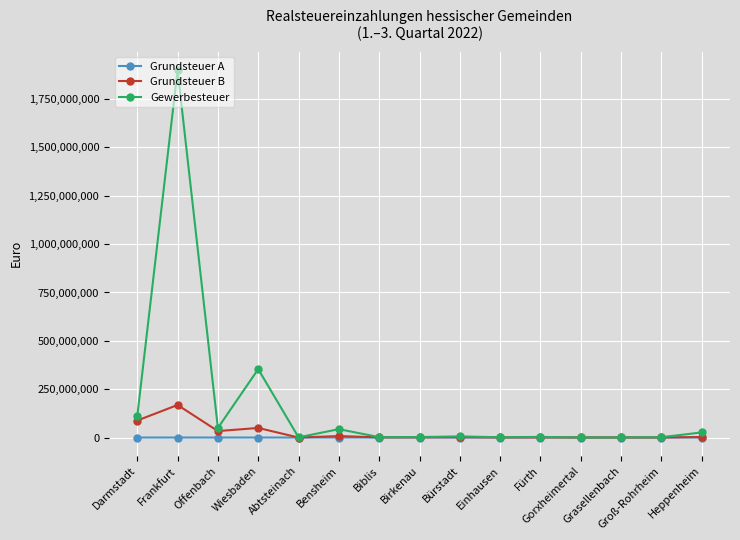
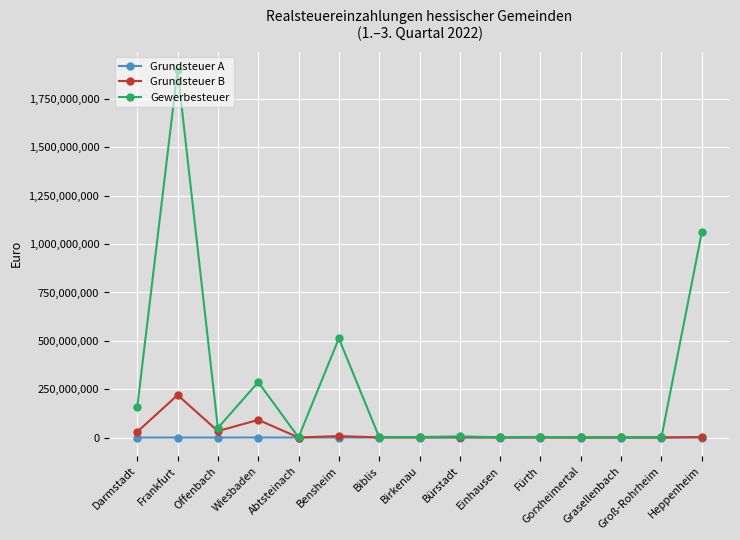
  {
    "Grundsteuer A": {
      "Darmstadt": "0",
      "Frankfurt": "0",
      "Offenbach": "0",
      "Wiesbaden": "0"
    },
    "Grundsteuer B": {
-     "Darmstadt": "90,000,000",
-     "Frankfurt": "170,000,000",
+     "Darmstadt": "30,000,000",
+     "Frankfurt": "220,000,000",
      "Offenbach": "30,000,000",
-     "Wiesbaden": "50,000,000"
+     "Wiesbaden": "90,000,000"
    },
    "Gewerbesteuer": {
-     "Darmstadt": "110,000,000",
+     "Darmstadt": "160,000,000",
      "Offenbach": "50,000,000",
-     "Wiesbaden": "350,000,000",
-     "Bensheim": "40,000,000",
-     "Heppenheim": "30,000,000"
+     "Wiesbaden": "290,000,000",
+     "Bensheim": "510,000,000",
+     "Heppenheim": "1,060,000,000"
    }
  }
